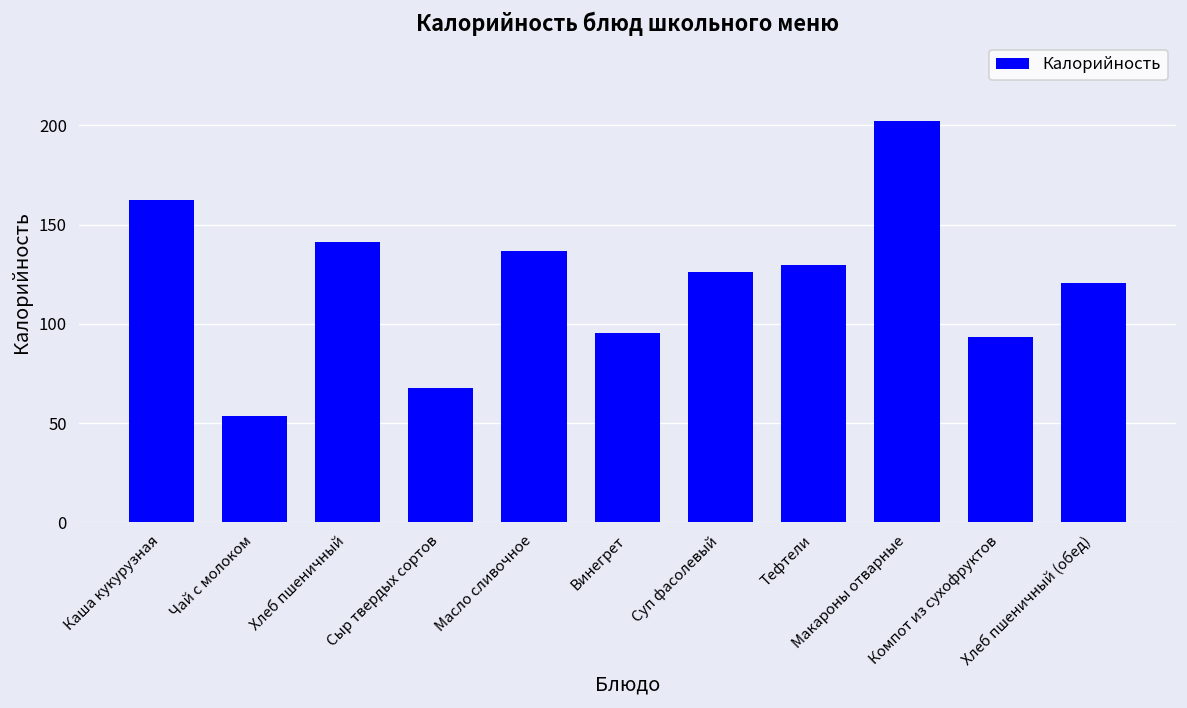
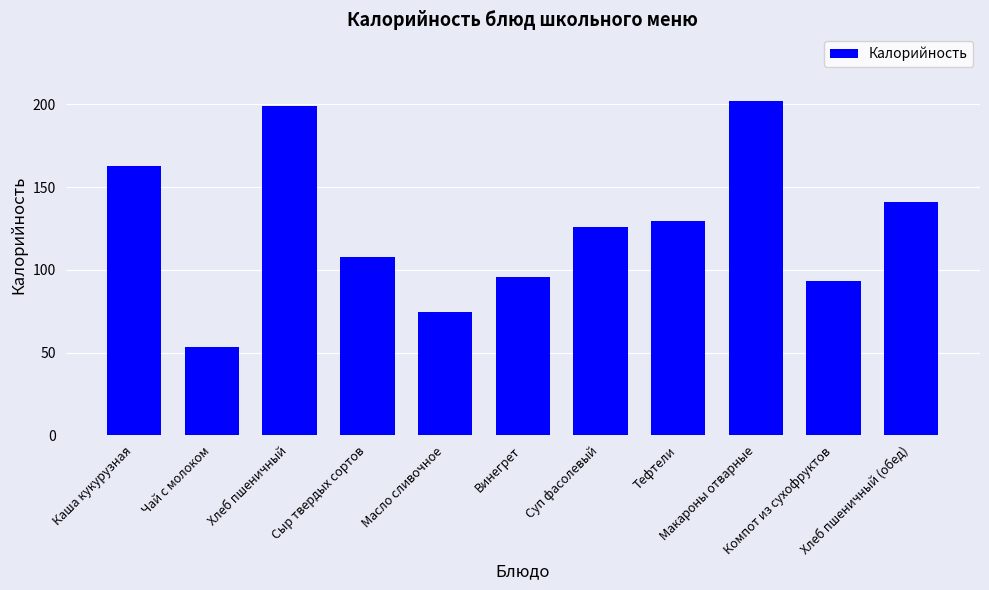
  {
    "Каша кукурузная": 163,
    "Чай с молоком": 54,
-   "Хлеб пшеничный": 141,
-   "Сыр твердых сортов": 68,
-   "Масло сливочное": 137,
+   "Хлеб пшеничный": 199,
+   "Сыр твердых сортов": 108,
+   "Масло сливочное": 75,
    "Винегрет": 96,
    "Суп фасолевый": 126,
    "Тефтели": 130,
    "Макароны отварные": 202,
    "Компот из сухофруктов": 93,
-   "Хлеб пшеничный (обед)": 121
+   "Хлеб пшеничный (обед)": 141
  }
